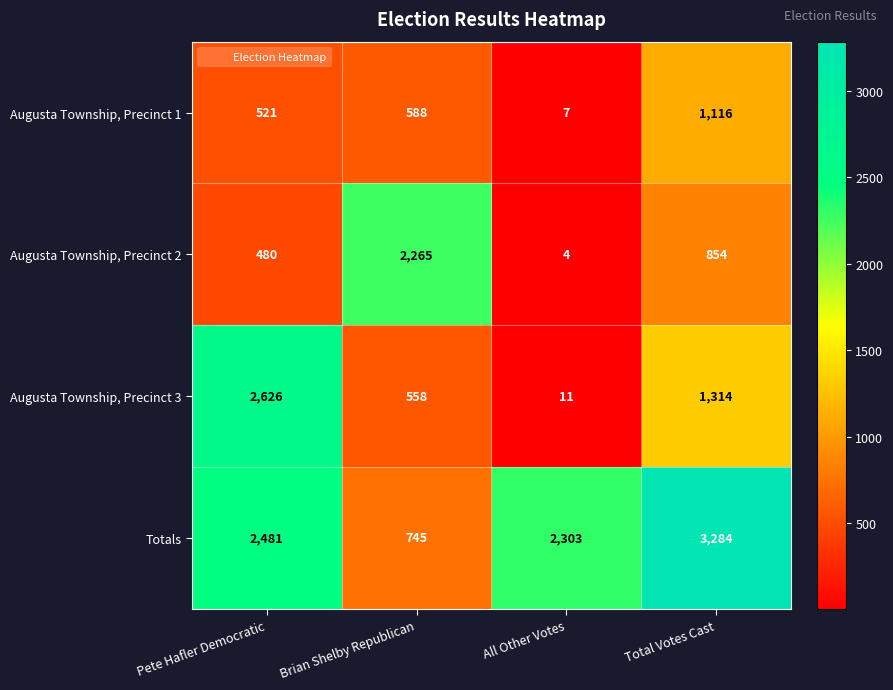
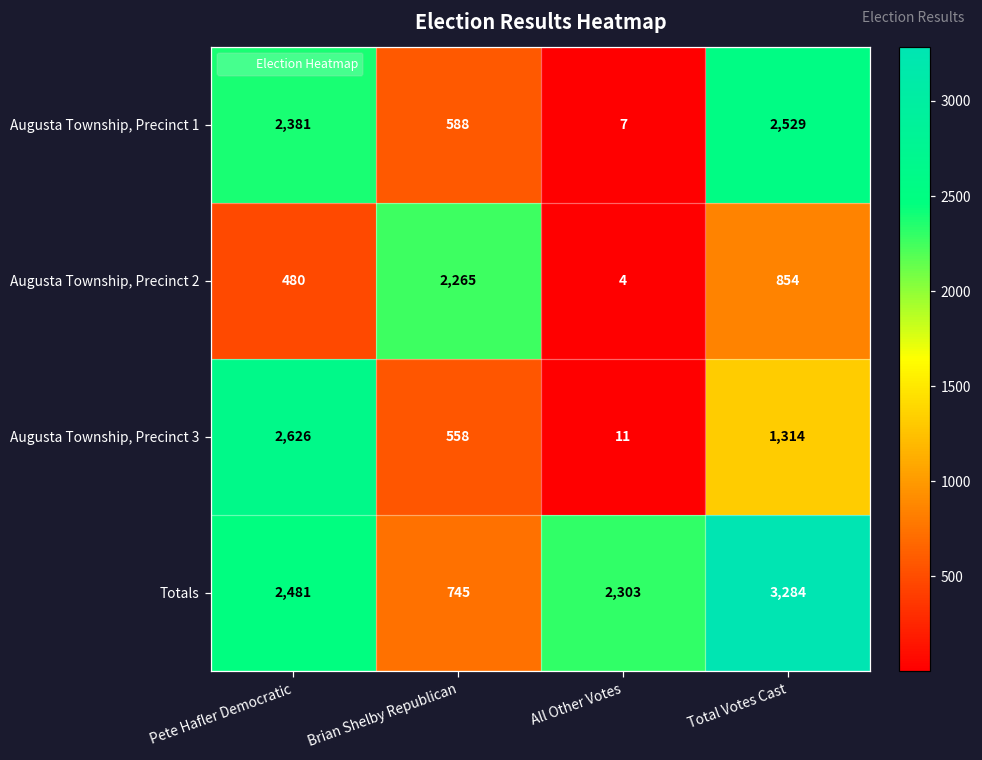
  {
    "Augusta Township, Precinct 1": {
-     "Pete Hafler Democratic": "521",
+     "Pete Hafler Democratic": "2,381",
      "Brian Shelby Republican": "588",
      "All Other Votes": "7",
-     "Total Votes Cast": "1,116"
+     "Total Votes Cast": "2,529"
    },
    "Augusta Township, Precinct 2": {
      "Pete Hafler Democratic": "480",
      "Brian Shelby Republican": "2,265",
      "All Other Votes": "4",
      "Total Votes Cast": "854"
    },
    "Augusta Township, Precinct 3": {
      "Pete Hafler Democratic": "2,626",
      "Brian Shelby Republican": "558",
      "All Other Votes": "11",
      "Total Votes Cast": "1,314"
    },
    "Totals": {
      "Pete Hafler Democratic": "2,481",
      "Brian Shelby Republican": "745",
      "All Other Votes": "2,303",
      "Total Votes Cast": "3,284"
    }
  }
